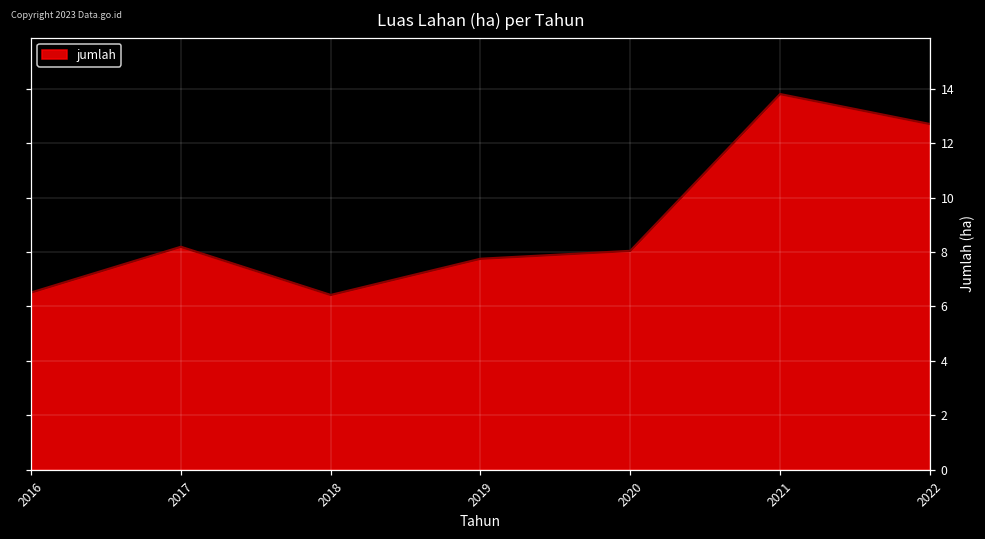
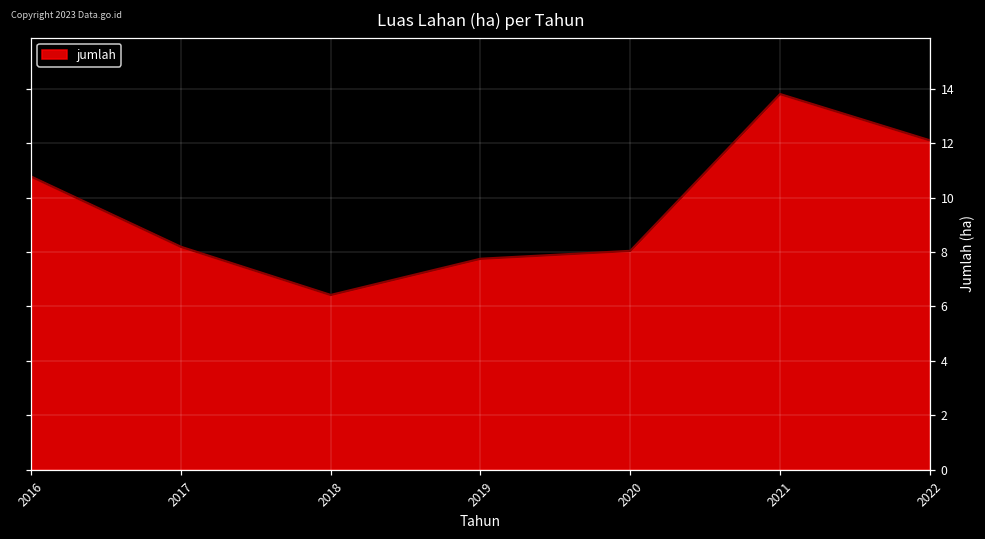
  {
-   "2016": 6.5,
+   "2016": 10.8,
    "2017": 8.2,
    "2018": 6.4,
    "2019": 7.8,
    "2020": 8.0,
    "2021": 13.8,
-   "2022": 12.7
+   "2022": 12.1
  }
